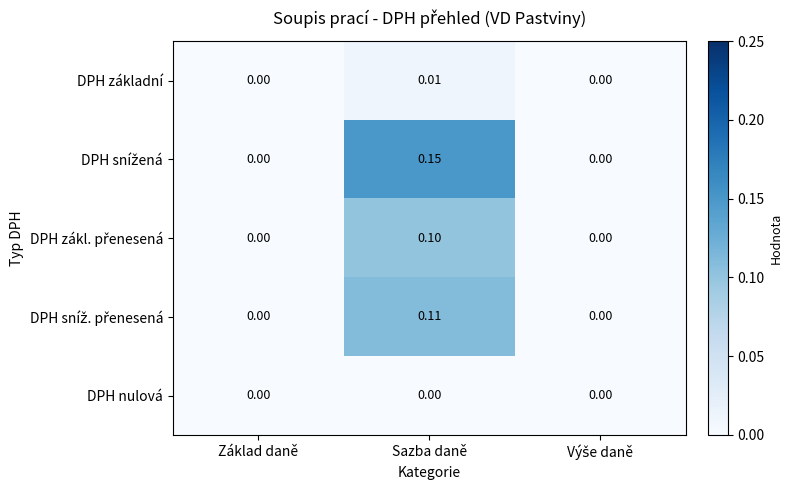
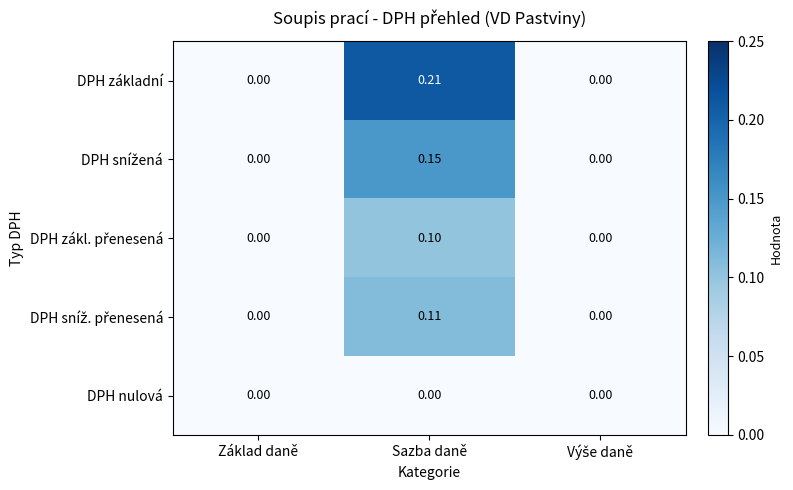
  {
    "DPH základní": {
      "Základ daně": 0.00,
-     "Sazba daně": 0.01,
+     "Sazba daně": 0.21,
      "Výše daně": 0.00
    },
    "DPH snížená": {
      "Základ daně": 0.00,
      "Sazba daně": 0.15,
      "Výše daně": 0.00
    },
    "DPH zákl. přenesená": {
      "Základ daně": 0.00,
      "Sazba daně": 0.10,
      "Výše daně": 0.00
    },
    "DPH sníž. přenesená": {
      "Základ daně": 0.00,
      "Sazba daně": 0.11,
      "Výše daně": 0.00
    },
    "DPH nulová": {
      "Základ daně": 0.00,
      "Sazba daně": 0.00,
      "Výše daně": 0.00
    }
  }
